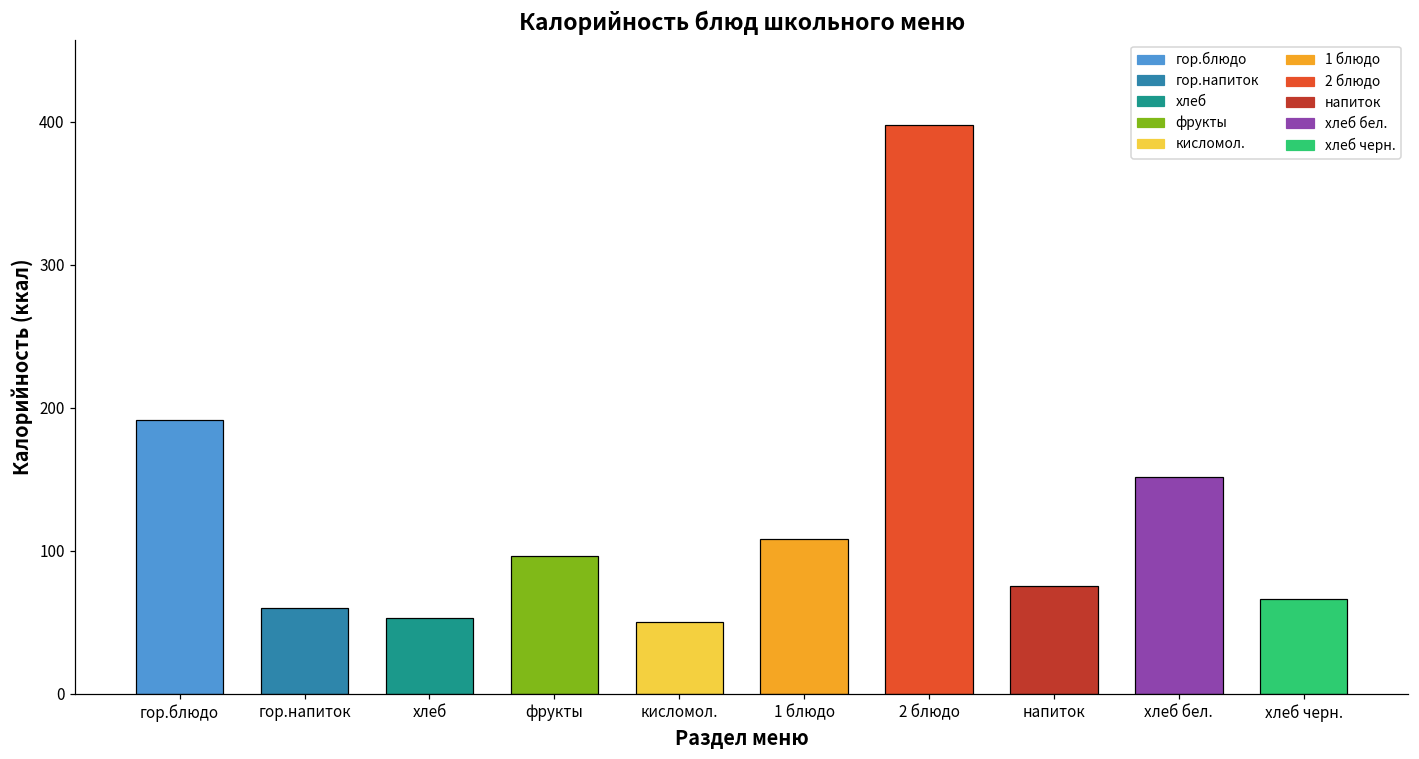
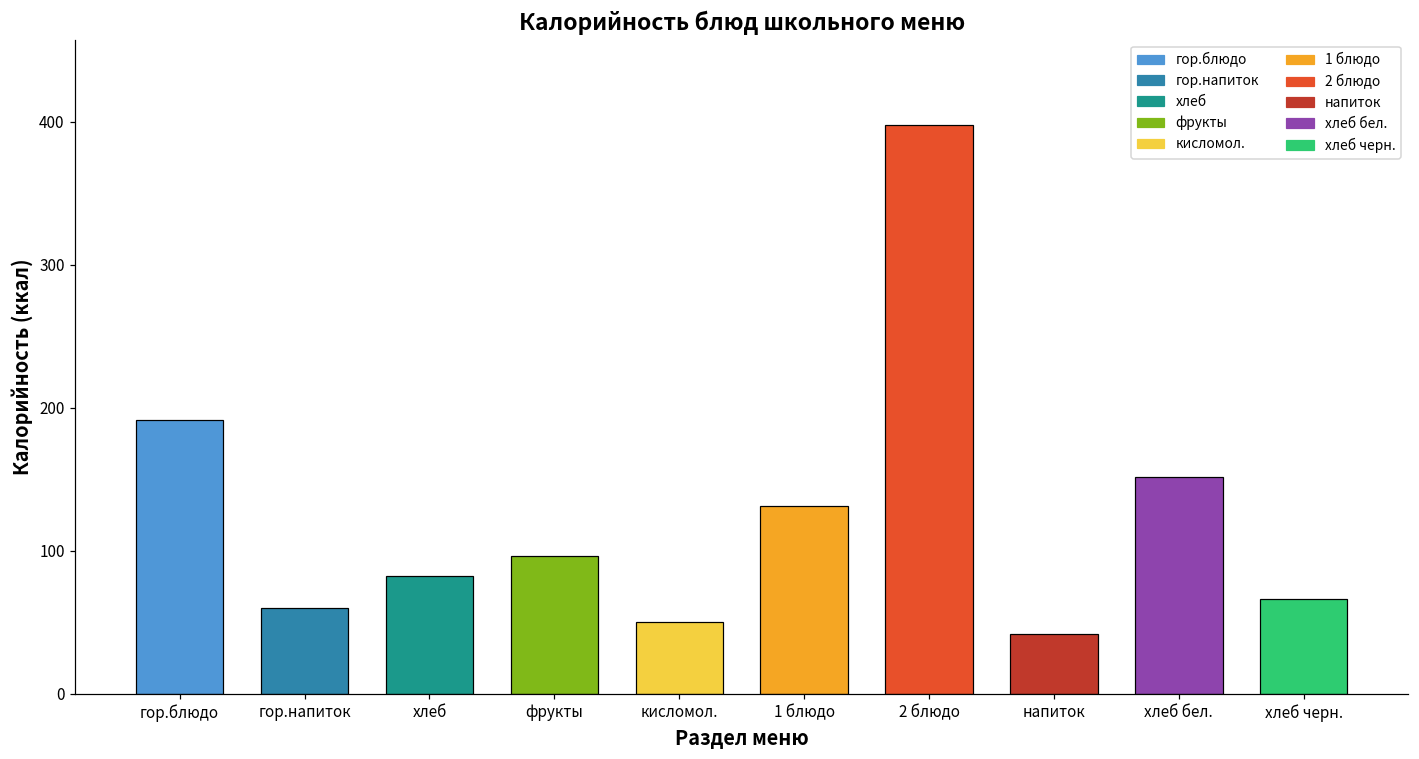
  {
    "гор.блюдо": 191,
    "гор.напиток": 60,
-   "хлеб": 53,
+   "хлеб": 82,
    "фрукты": 96,
    "кисломол.": 50,
-   "1 блюдо": 108,
+   "1 блюдо": 131,
    "2 блюдо": 398,
-   "напиток": 75,
+   "напиток": 42,
    "хлеб бел.": 152,
    "хлеб черн.": 66
  }
